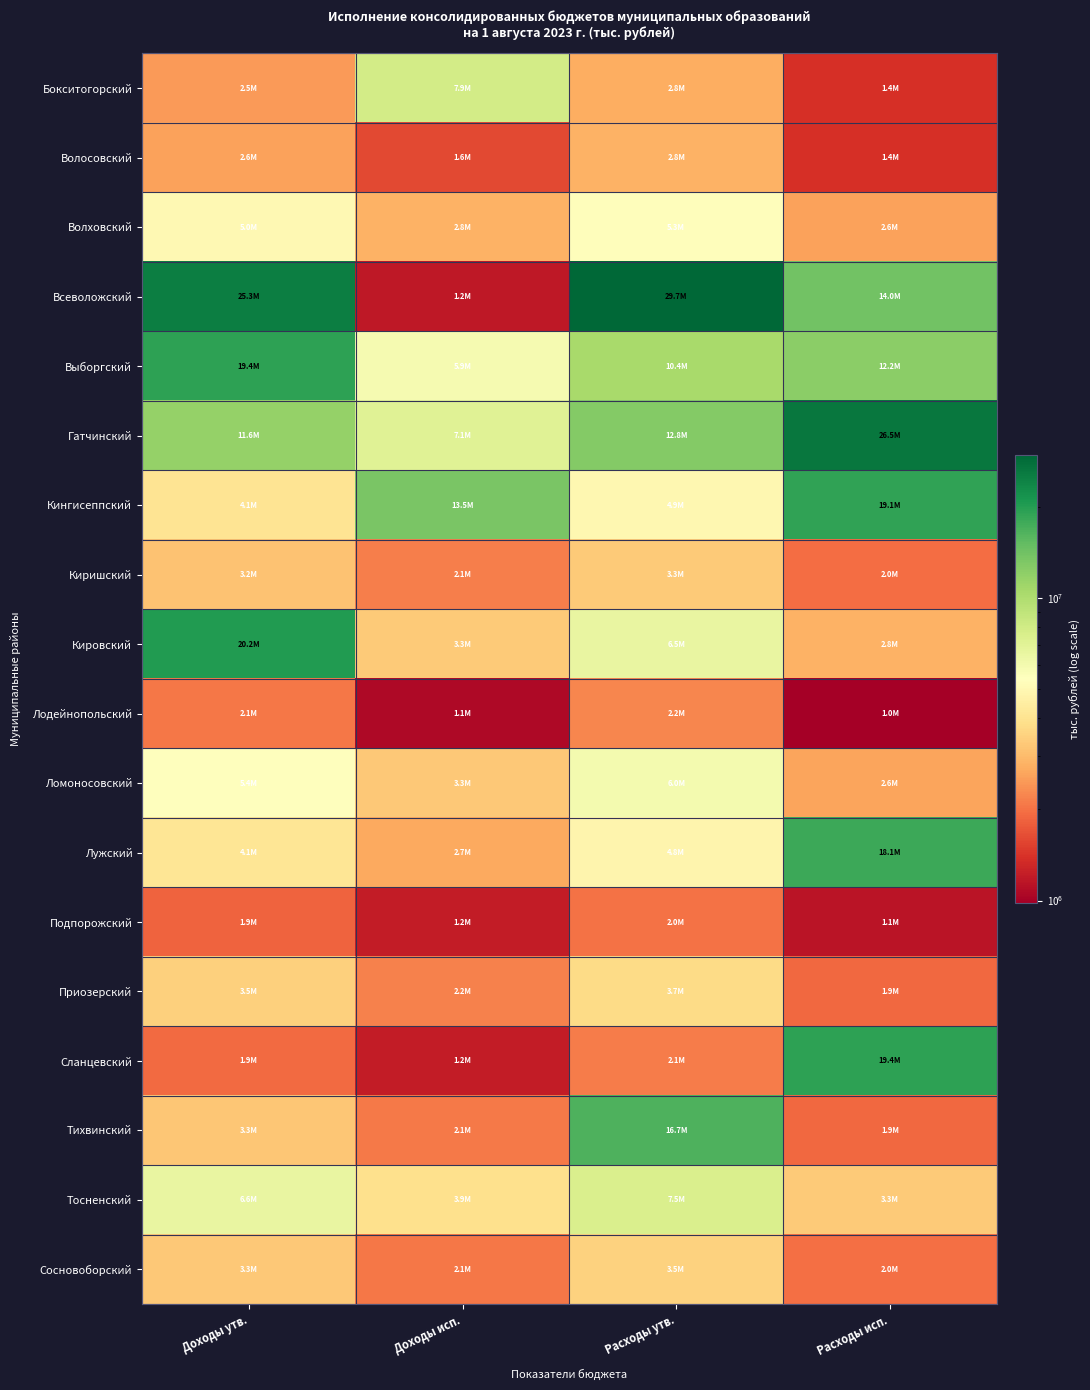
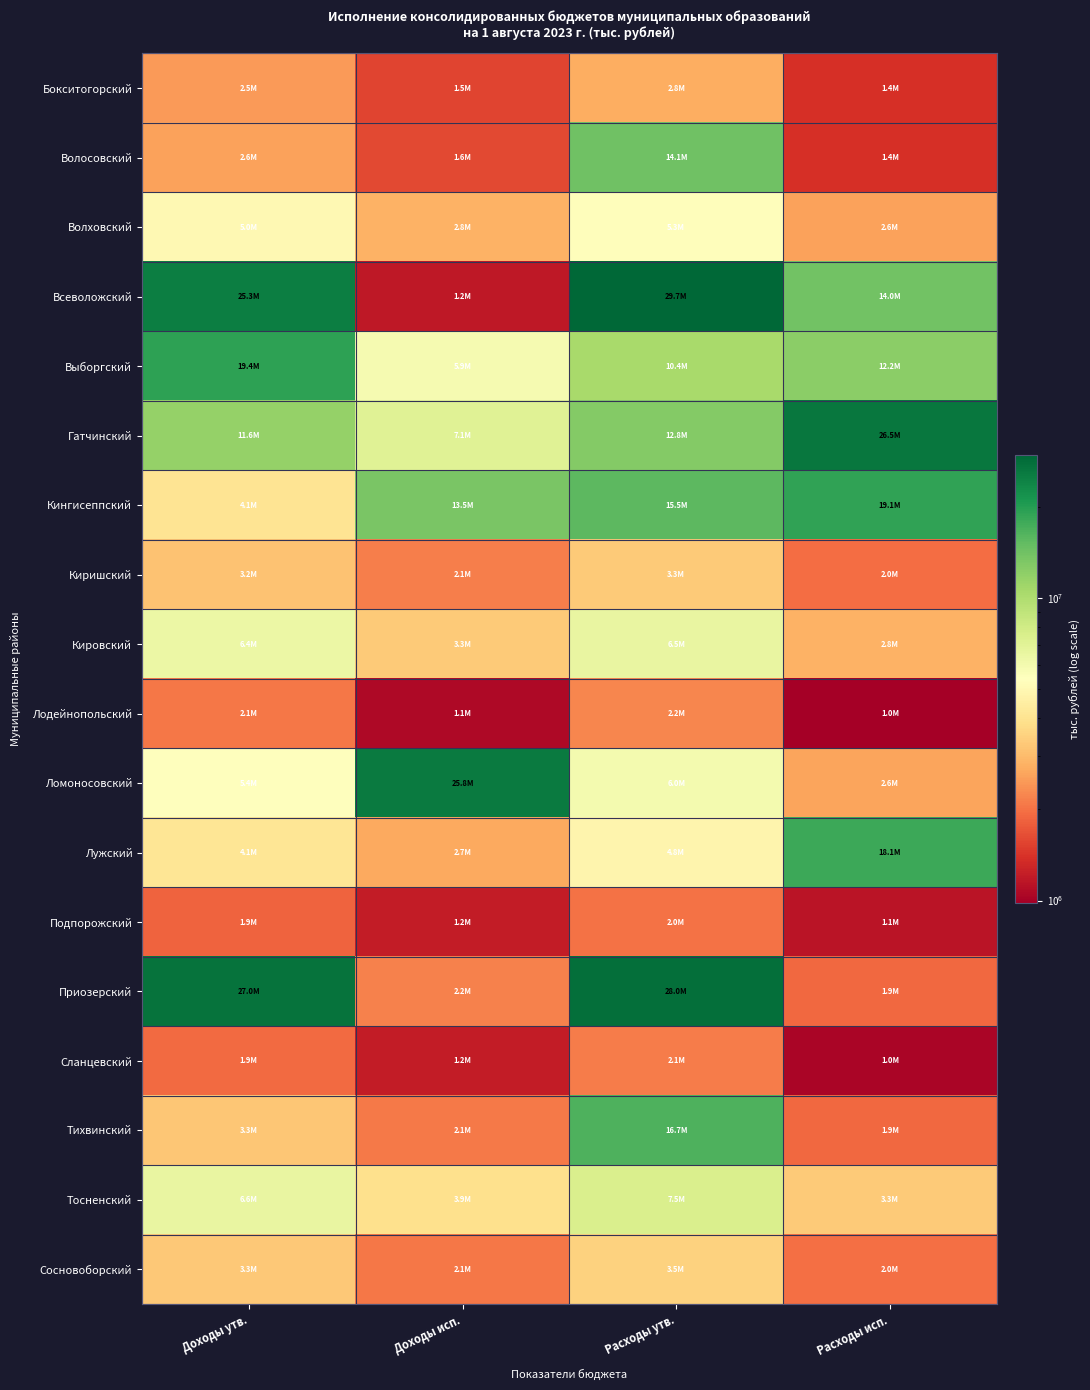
  {
    "Бокситогорский": {
      "Доходы утв.": "2.5M",
-     "Доходы исп.": "7.9M",
+     "Доходы исп.": "1.5M",
      "Расходы утв.": "2.8M",
      "Расходы исп.": "1.4M"
    },
    "Волосовский": {
      "Доходы утв.": "2.6M",
      "Доходы исп.": "1.6M",
-     "Расходы утв.": "2.8M",
+     "Расходы утв.": "14.1M",
      "Расходы исп.": "1.4M"
    },
    "Волховский": {
      "Доходы утв.": "5.0M",
      "Доходы исп.": "2.8M",
      "Расходы утв.": "5.3M",
      "Расходы исп.": "2.6M"
    },
    "Всеволожский": {
      "Доходы утв.": "25.3M",
      "Доходы исп.": "1.2M",
      "Расходы утв.": "29.7M",
      "Расходы исп.": "14.0M"
    },
    "Выборгский": {
      "Доходы утв.": "19.4M",
      "Доходы исп.": "5.9M",
      "Расходы утв.": "10.4M",
      "Расходы исп.": "12.2M"
    },
    "Гатчинский": {
      "Доходы утв.": "11.6M",
      "Доходы исп.": "7.1M",
      "Расходы утв.": "12.8M",
      "Расходы исп.": "26.5M"
    },
    "Кингисеппский": {
      "Доходы утв.": "4.1M",
      "Доходы исп.": "13.5M",
-     "Расходы утв.": "4.9M",
+     "Расходы утв.": "15.5M",
      "Расходы исп.": "19.1M"
    },
    "Киришский": {
      "Доходы утв.": "3.2M",
      "Доходы исп.": "2.1M",
      "Расходы утв.": "3.3M",
      "Расходы исп.": "2.0M"
    },
    "Кировский": {
-     "Доходы утв.": "20.2M",
+     "Доходы утв.": "6.4M",
      "Доходы исп.": "3.3M",
      "Расходы утв.": "6.5M",
      "Расходы исп.": "2.8M"
    },
    "Лодейнопольский": {
      "Доходы утв.": "2.1M",
      "Доходы исп.": "1.1M",
      "Расходы утв.": "2.2M",
      "Расходы исп.": "1.0M"
    },
    "Ломоносовский": {
      "Доходы утв.": "5.4M",
-     "Доходы исп.": "3.3M",
+     "Доходы исп.": "25.8M",
      "Расходы утв.": "6.0M",
      "Расходы исп.": "2.6M"
    },
    "Лужский": {
      "Доходы утв.": "4.1M",
      "Доходы исп.": "2.7M",
      "Расходы утв.": "4.8M",
      "Расходы исп.": "18.1M"
    },
    "Подпорожский": {
      "Доходы утв.": "1.9M",
      "Доходы исп.": "1.2M",
      "Расходы утв.": "2.0M",
      "Расходы исп.": "1.1M"
    },
    "Приозерский": {
-     "Доходы утв.": "3.5M",
+     "Доходы утв.": "27.0M",
      "Доходы исп.": "2.2M",
-     "Расходы утв.": "3.7M",
+     "Расходы утв.": "28.0M",
      "Расходы исп.": "1.9M"
    },
    "Сланцевский": {
      "Доходы утв.": "1.9M",
      "Доходы исп.": "1.2M",
      "Расходы утв.": "2.1M",
-     "Расходы исп.": "19.4M"
+     "Расходы исп.": "1.0M"
    },
    "Тихвинский": {
      "Доходы утв.": "3.3M",
      "Доходы исп.": "2.1M",
      "Расходы утв.": "16.7M",
      "Расходы исп.": "1.9M"
    },
    "Тосненский": {
      "Доходы утв.": "6.6M",
      "Доходы исп.": "3.9M",
      "Расходы утв.": "7.5M",
      "Расходы исп.": "3.3M"
    },
    "Сосновоборский": {
      "Доходы утв.": "3.3M",
      "Доходы исп.": "2.1M",
      "Расходы утв.": "3.5M",
      "Расходы исп.": "2.0M"
    }
  }
